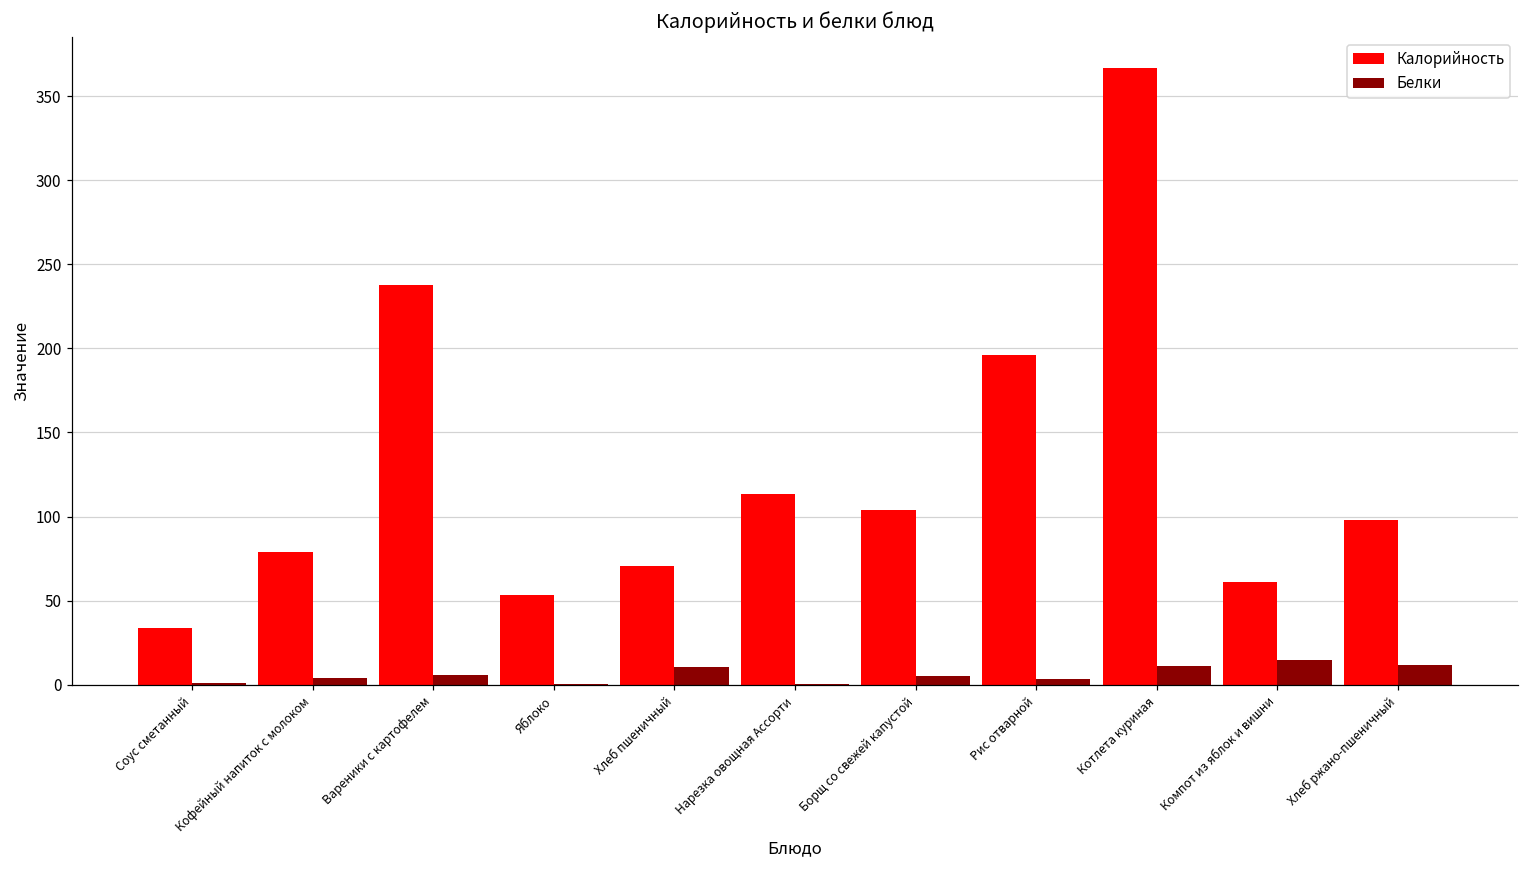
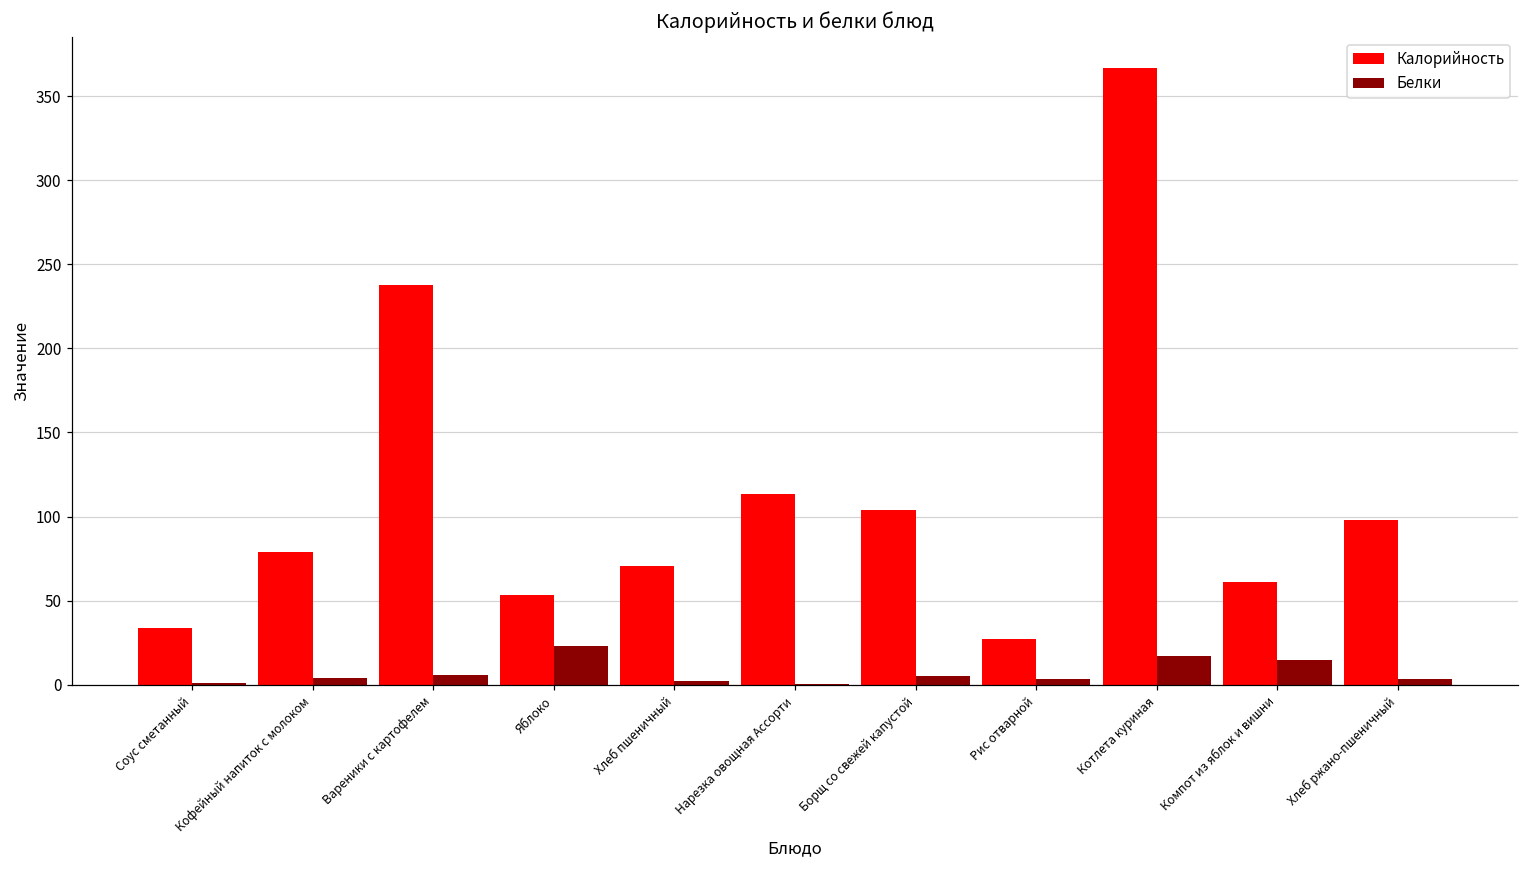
  {
    "Калорийность": {
      "Соус сметанный": 34,
      "Кофейный напиток с молоком": 79,
      "Вареники с картофелем": 238,
      "Яблоко": 53,
      "Хлеб пшеничный": 70,
      "Нарезка овощная Ассорти": 113,
      "Борщ со свежей капустой": 104,
-     "Рис отварной": 196,
+     "Рис отварной": 27,
      "Котлета куриная": 367,
      "Компот из яблок и вишни": 61,
      "Хлеб ржано-пшеничный": 98
    },
    "Белки": {
      "Кофейный напиток с молоком": 4,
      "Вареники с картофелем": 6,
-     "Яблоко": 1,
-     "Хлеб пшеничный": 10,
+     "Яблоко": 23,
+     "Хлеб пшеничный": 2,
      "Борщ со свежей капустой": 5,
      "Рис отварной": 4,
-     "Котлета куриная": 11,
+     "Котлета куриная": 17,
      "Компот из яблок и вишни": 15,
-     "Хлеб ржано-пшеничный": 12
+     "Хлеб ржано-пшеничный": 3
    }
  }
